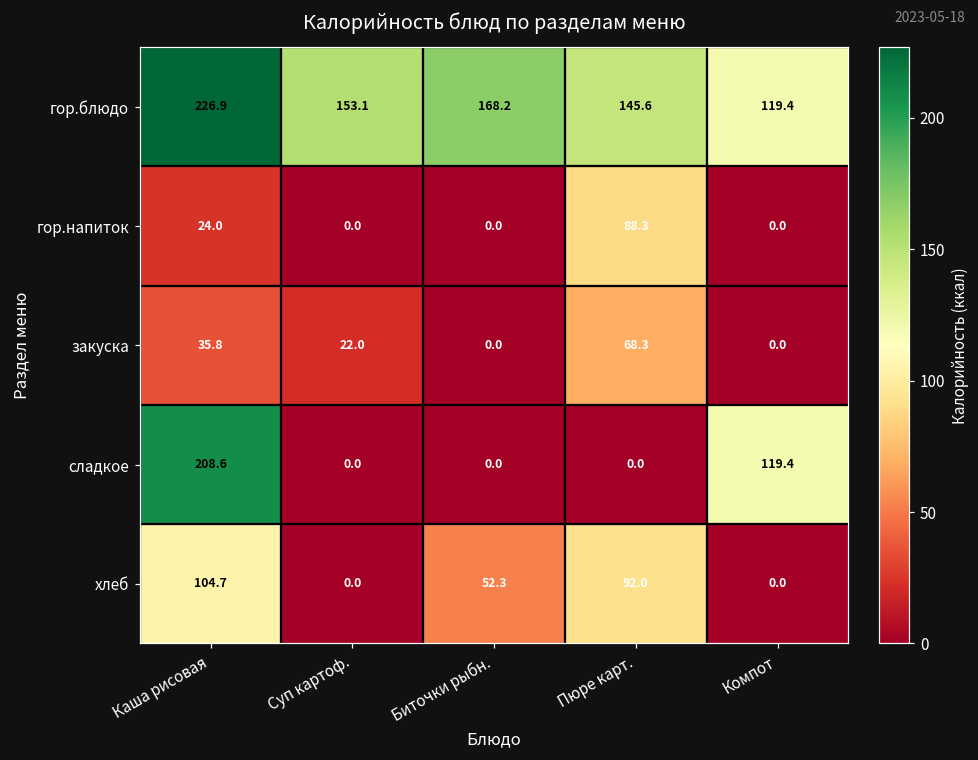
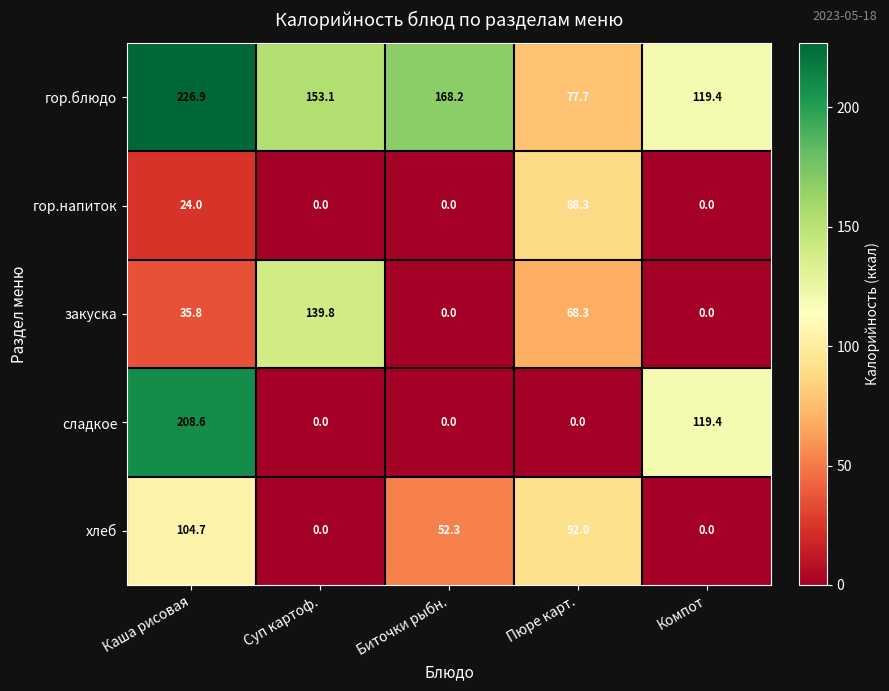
  {
    "гор.блюдо": {
      "Каша рисовая": 226.9,
      "Суп картоф.": 153.1,
      "Биточки рыбн.": 168.2,
-     "Пюре карт.": 145.6,
+     "Пюре карт.": 77.7,
      "Компот": 119.4
    },
    "гор.напиток": {
      "Каша рисовая": 24.0,
      "Суп картоф.": 0.0,
      "Биточки рыбн.": 0.0,
      "Пюре карт.": 88.3,
      "Компот": 0.0
    },
    "закуска": {
      "Каша рисовая": 35.8,
-     "Суп картоф.": 22.0,
+     "Суп картоф.": 139.8,
      "Биточки рыбн.": 0.0,
      "Пюре карт.": 68.3,
      "Компот": 0.0
    },
    "сладкое": {
      "Каша рисовая": 208.6,
      "Суп картоф.": 0.0,
      "Биточки рыбн.": 0.0,
      "Пюре карт.": 0.0,
      "Компот": 119.4
    },
    "хлеб": {
      "Каша рисовая": 104.7,
      "Суп картоф.": 0.0,
      "Биточки рыбн.": 52.3,
      "Пюре карт.": 92.0,
      "Компот": 0.0
    }
  }
